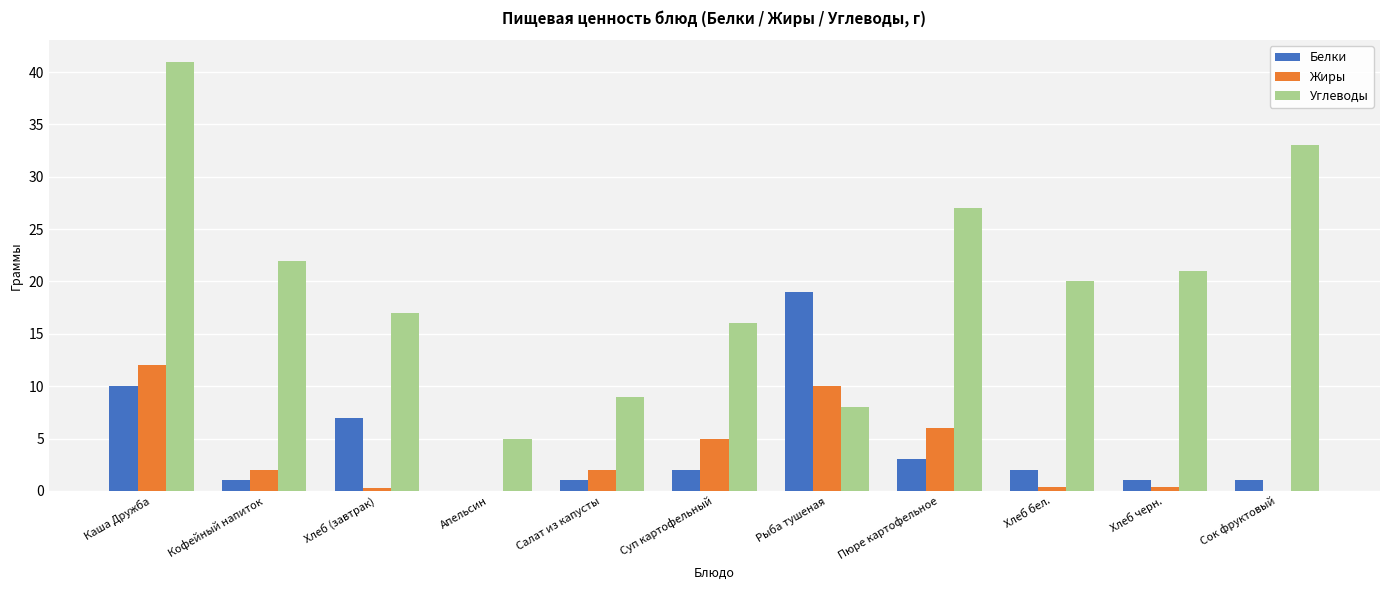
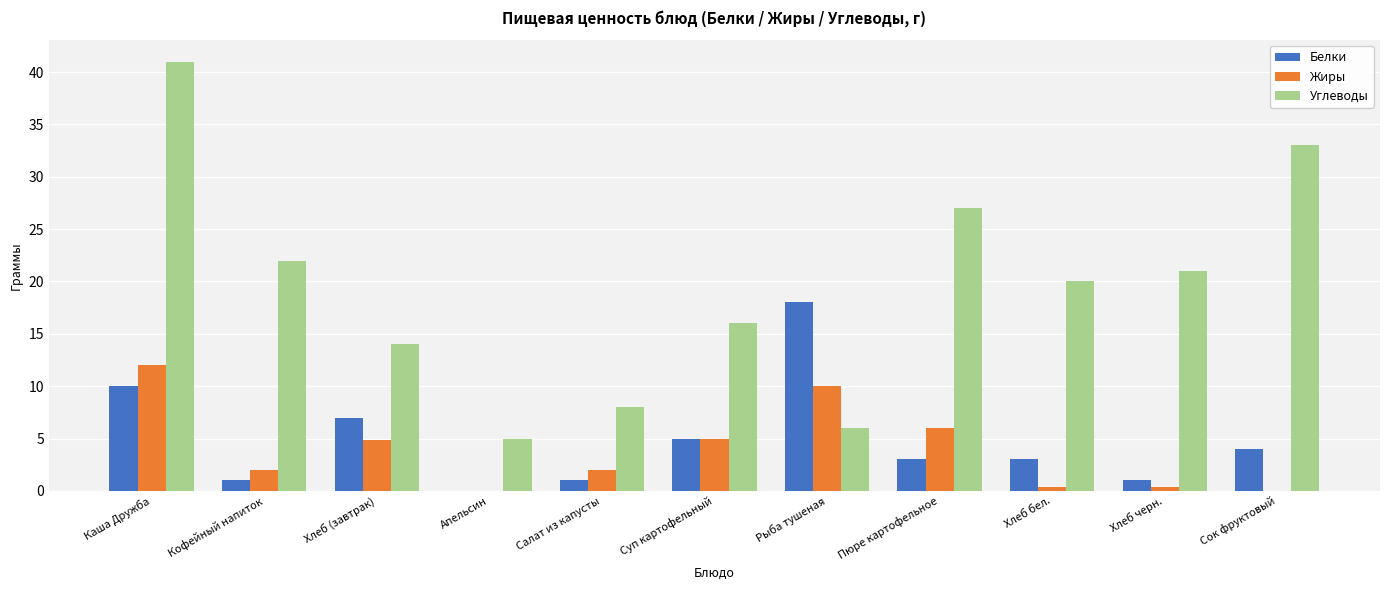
  {
    "Белки": {
      "Каша Дружба": 10,
      "Кофейный напиток": 1,
      "Хлеб (завтрак)": 7,
      "Апельсин": 0,
      "Салат из капусты": 1,
-     "Суп картофельный": 2,
-     "Рыба тушеная": 19,
+     "Суп картофельный": 5,
+     "Рыба тушеная": 18,
      "Пюре картофельное": 3,
-     "Хлеб бел.": 2,
+     "Хлеб бел.": 3,
      "Хлеб черн.": 1,
-     "Сок фруктовый": 1
+     "Сок фруктовый": 4
    },
    "Жиры": {
      "Каша Дружба": 12.0,
      "Кофейный напиток": 2.0,
-     "Хлеб (завтрак)": 0.3,
+     "Хлеб (завтрак)": 4.9,
      "Апельсин": 0.0,
      "Салат из капусты": 2.0,
      "Суп картофельный": 5.0,
      "Рыба тушеная": 10.0,
      "Пюре картофельное": 6.0,
      "Хлеб бел.": 0.4,
      "Хлеб черн.": 0.4,
      "Сок фруктовый": 0.0
    },
    "Углеводы": {
      "Каша Дружба": 41,
      "Кофейный напиток": 22,
-     "Хлеб (завтрак)": 17,
+     "Хлеб (завтрак)": 14,
      "Апельсин": 5,
-     "Салат из капусты": 9,
+     "Салат из капусты": 8,
      "Суп картофельный": 16,
-     "Рыба тушеная": 8,
+     "Рыба тушеная": 6,
      "Пюре картофельное": 27,
      "Хлеб бел.": 20,
      "Хлеб черн.": 21,
      "Сок фруктовый": 33
    }
  }
